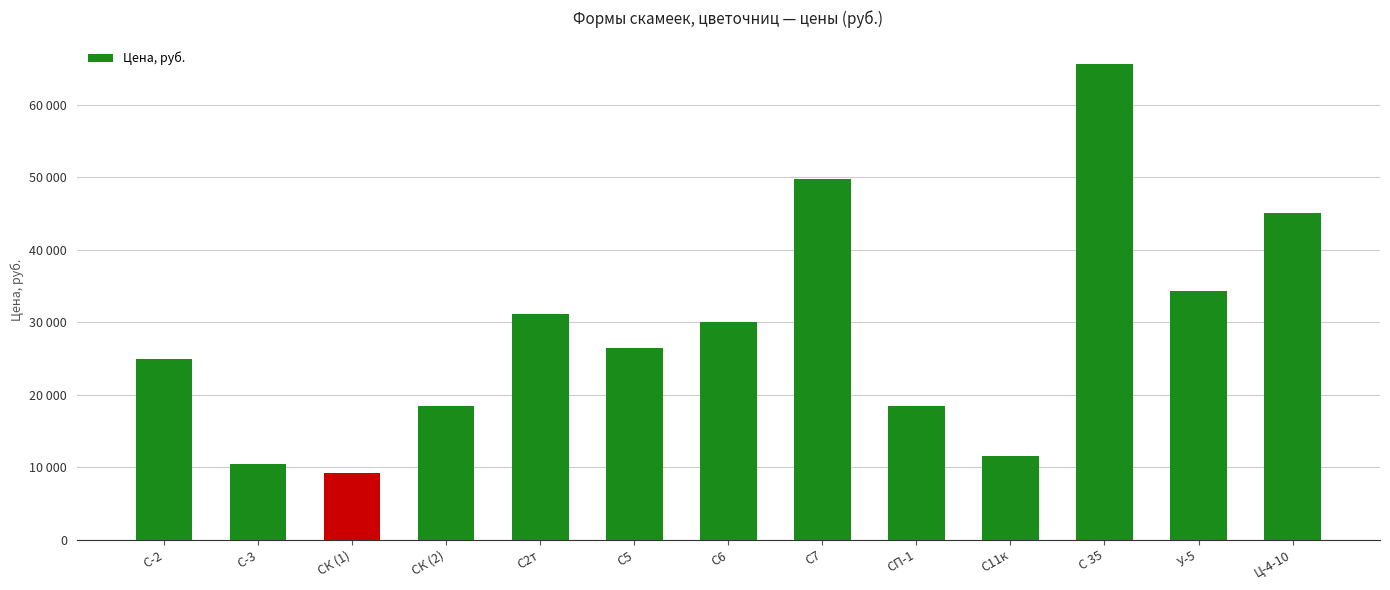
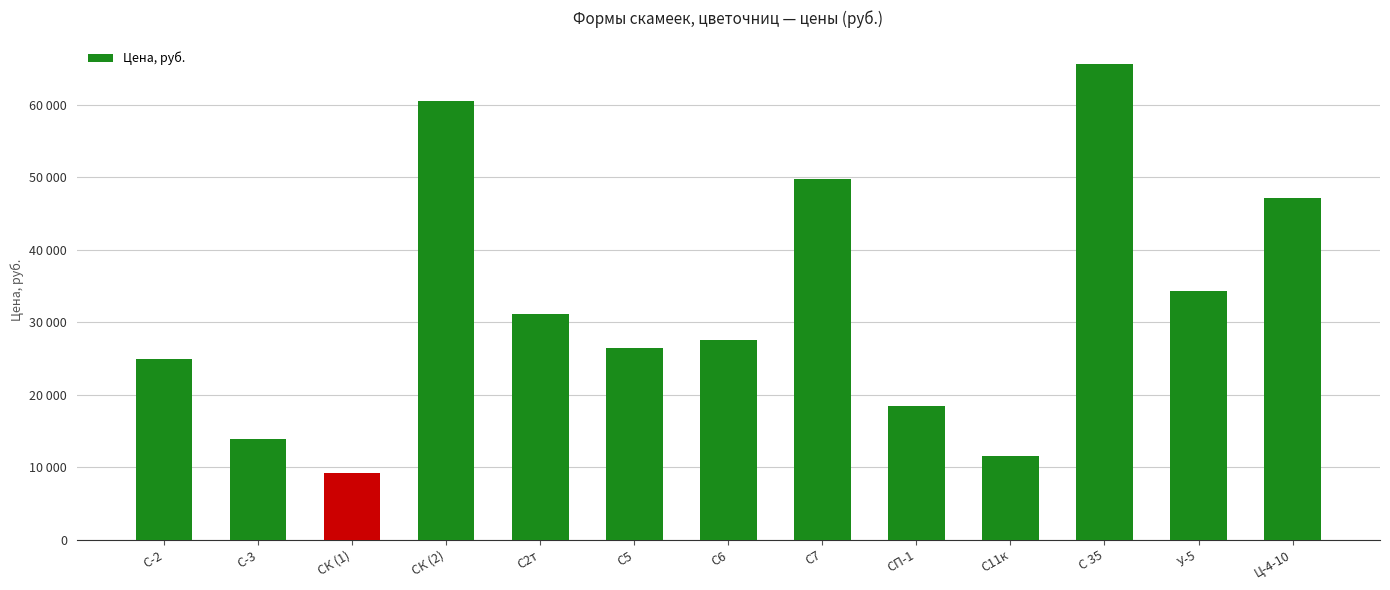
  {
    "С-2": 25000,
-   "С-3": 10000,
+   "С-3": 14000,
    "СК (1)": 9000,
-   "СК (2)": 18000,
+   "СК (2)": 60000,
    "С2т": 31000,
    "С5": 27000,
-   "С6": 30000,
+   "С6": 28000,
    "С7": 50000,
    "СП-1": 18000,
    "С11к": 12000,
    "С 35": 66000,
    "У-5": 34000,
-   "Ц-4-10": 45000
+   "Ц-4-10": 47000
  }
